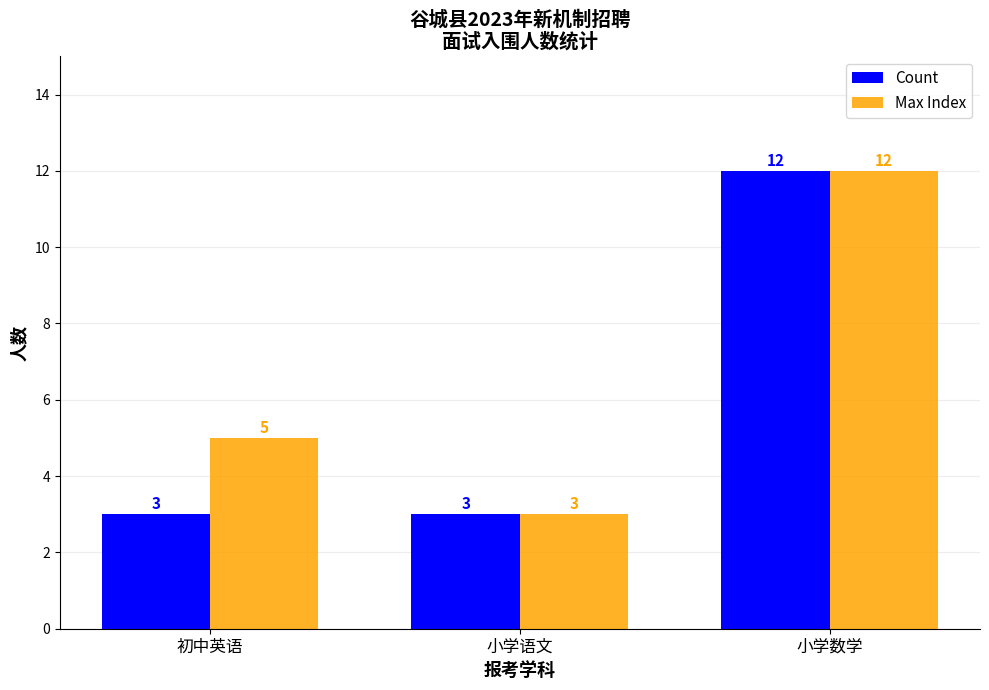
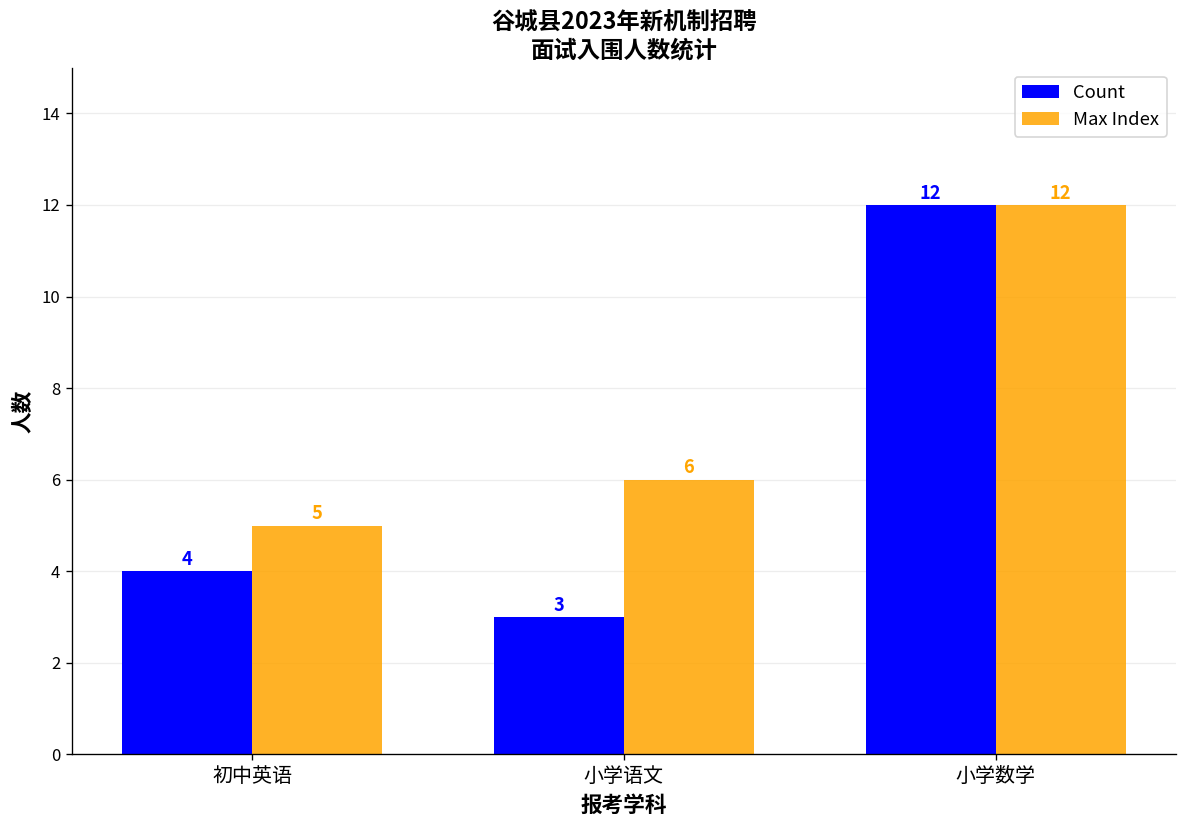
  {
    "Count": {
-     "初中英语": 3,
+     "初中英语": 4,
      "小学语文": 3,
      "小学数学": 12
    },
    "Max Index": {
      "初中英语": 5,
-     "小学语文": 3,
+     "小学语文": 6,
      "小学数学": 12
    }
  }
